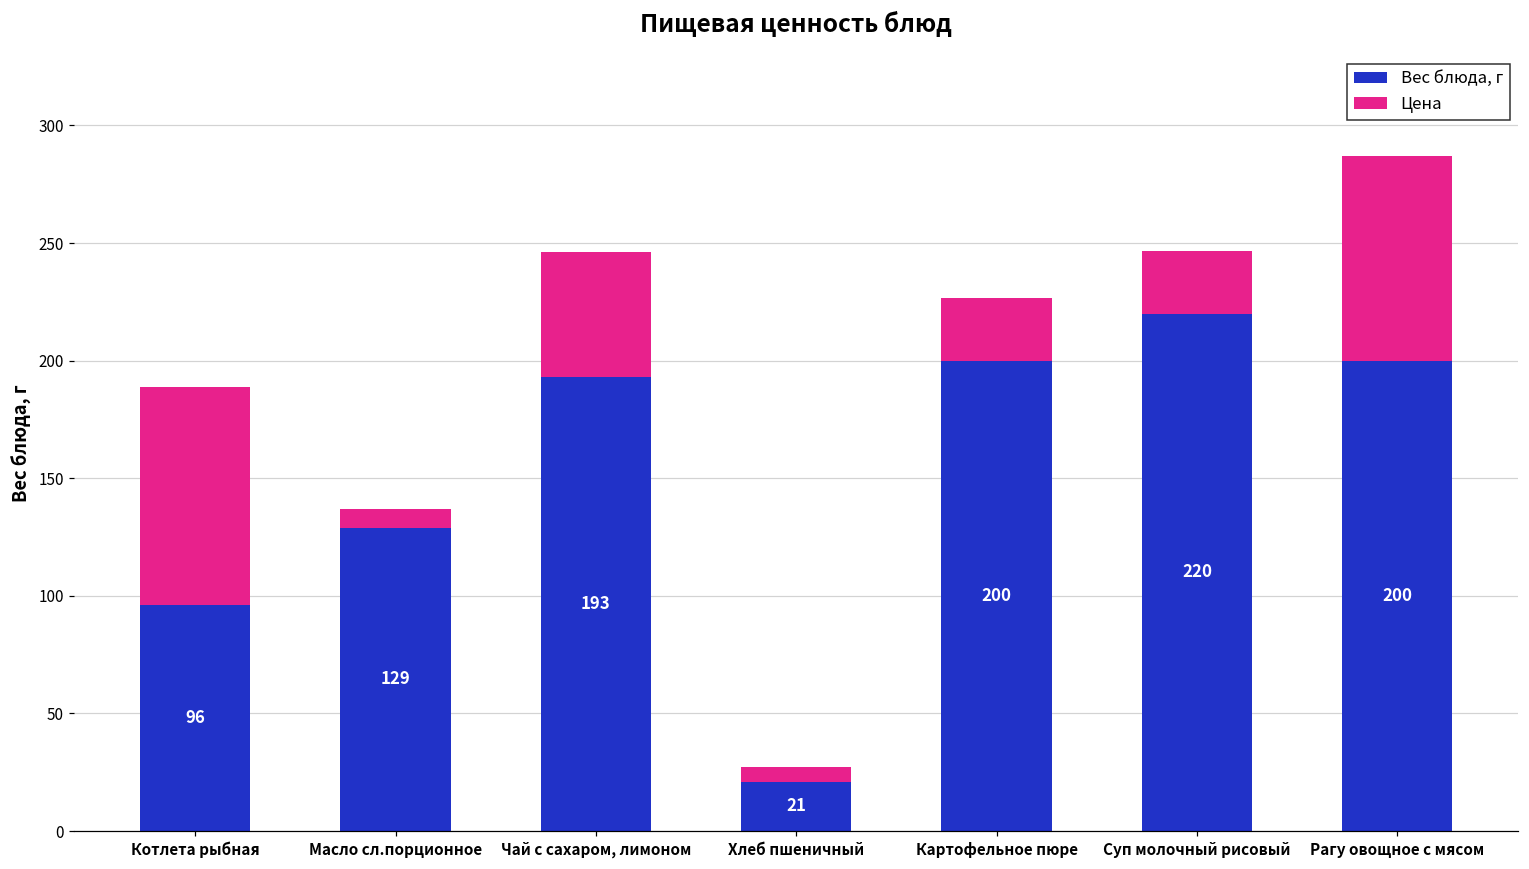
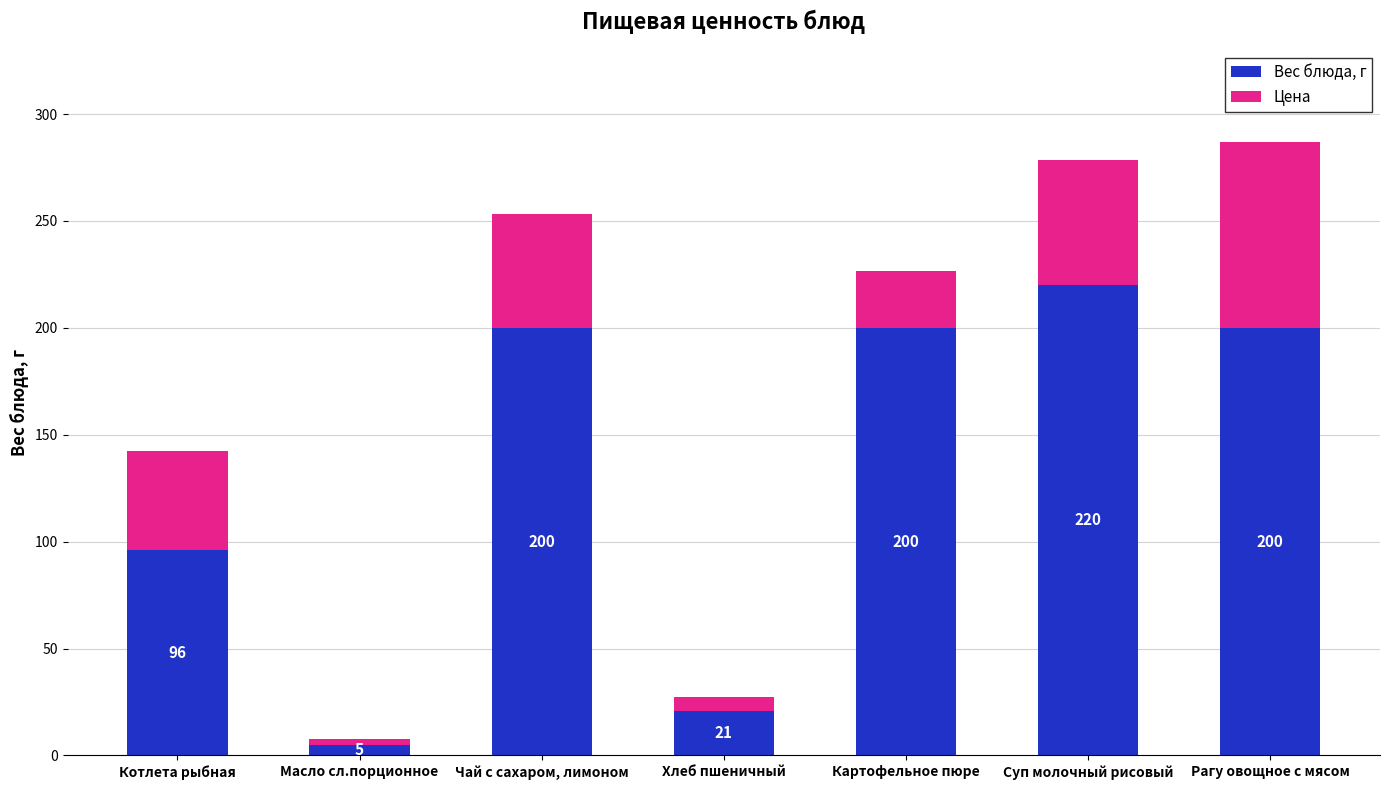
  {
    "Вес блюда, г": {
      "Котлета рыбная": 96,
-     "Масло сл.порционное": 129,
-     "Чай с сахаром, лимоном": 193,
+     "Масло сл.порционное": 5,
+     "Чай с сахаром, лимоном": 200,
      "Хлеб пшеничный": 21,
      "Картофельное пюре": 200,
      "Суп молочный рисовый": 220,
      "Рагу овощное с мясом": 200
    },
    "Цена": {
-     "Котлета рыбная": 93,
-     "Масло сл.порционное": 8,
+     "Котлета рыбная": 47,
+     "Масло сл.порционное": 3,
      "Чай с сахаром, лимоном": 53,
      "Хлеб пшеничный": 6,
      "Картофельное пюре": 27,
-     "Суп молочный рисовый": 27,
+     "Суп молочный рисовый": 59,
      "Рагу овощное с мясом": 87
    }
  }
